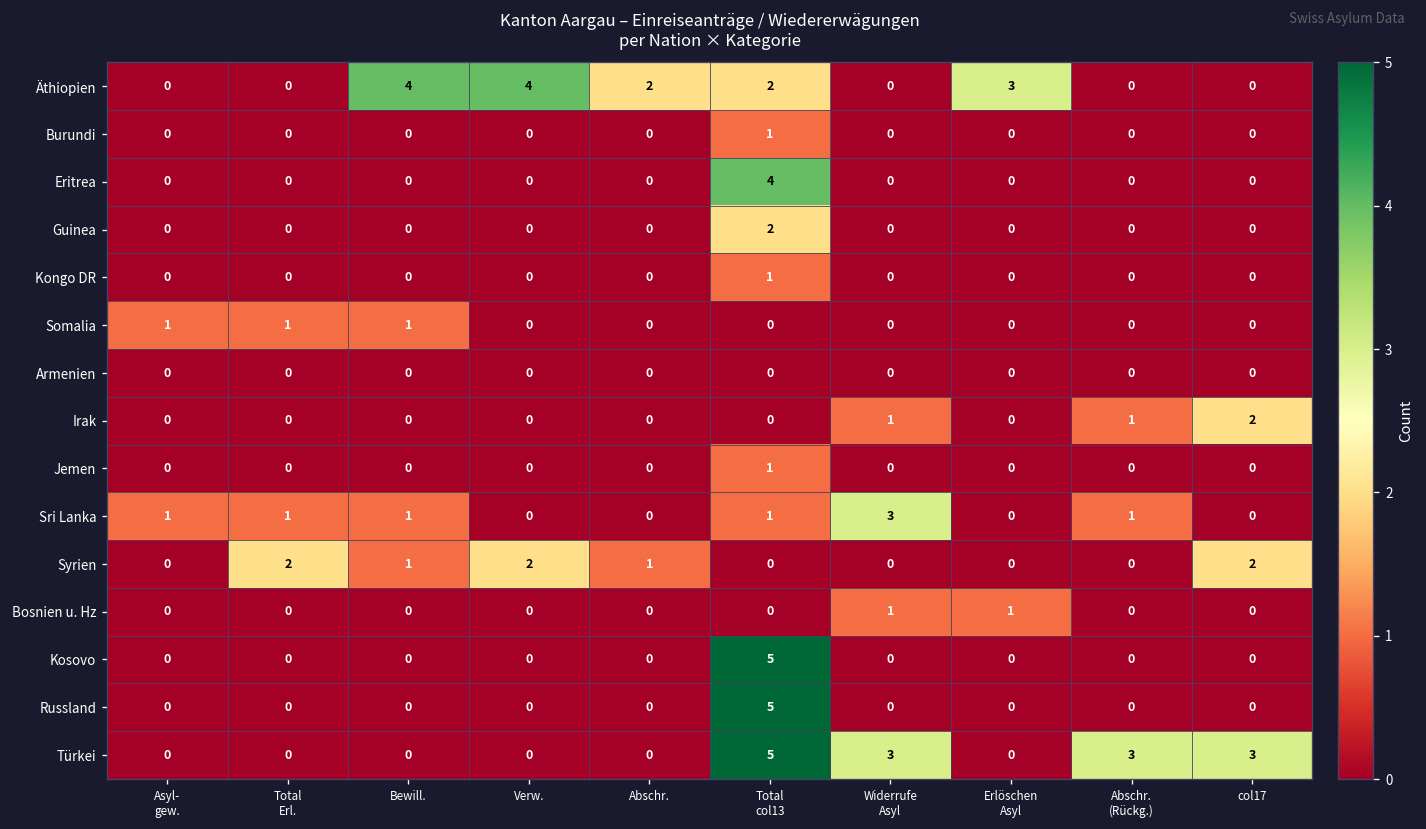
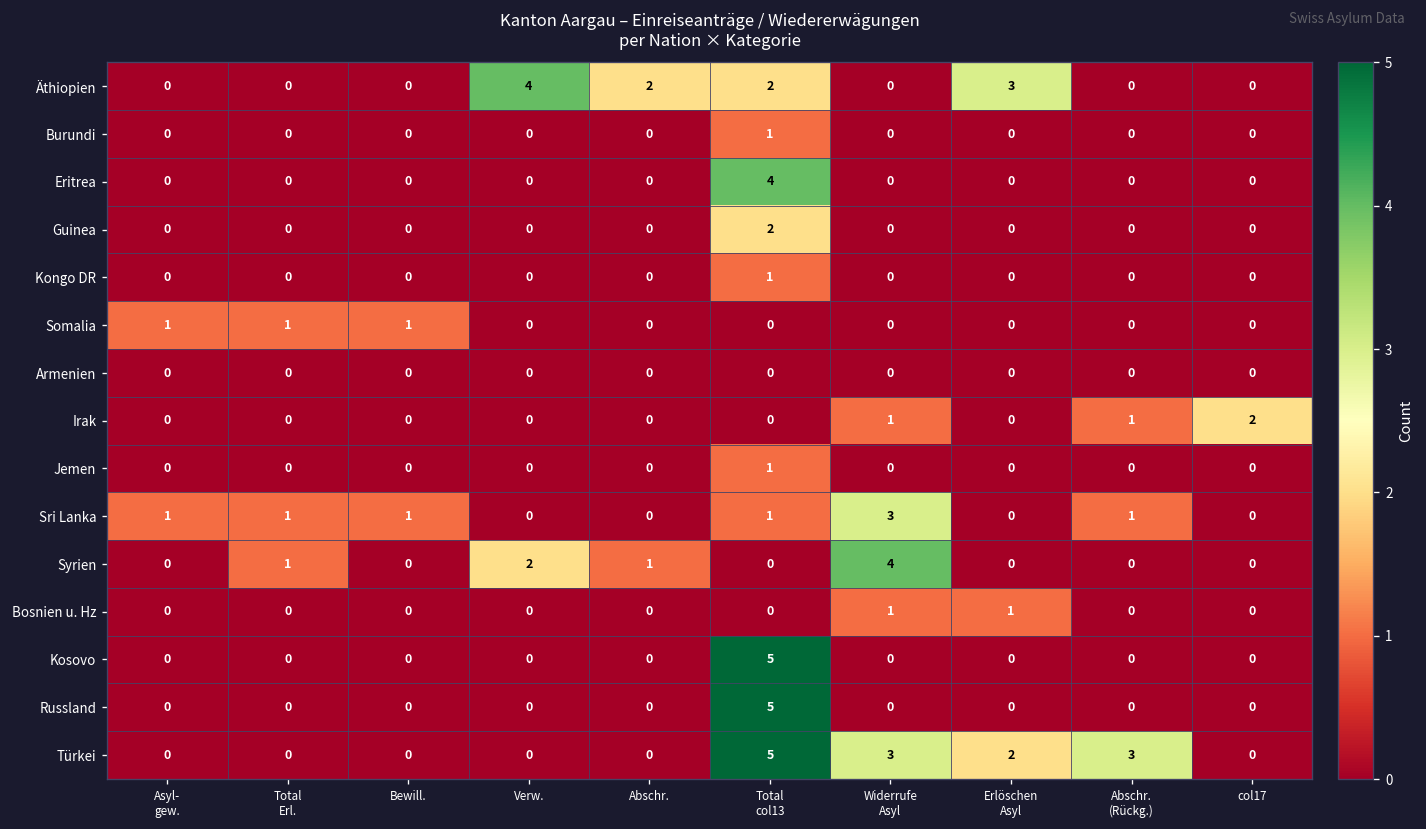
  {
    "Äthiopien": {
      "Asyl- gew.": 0,
      "Total Erl.": 0,
-     "Bewill.": 4,
+     "Bewill.": 0,
      "Verw.": 4,
      "Abschr.": 2,
      "Total col13": 2,
      "Widerrufe Asyl": 0,
      "Erlöschen Asyl": 3,
      "Abschr. (Rückg.)": 0,
      "col17": 0
    },
    "Burundi": {
      "Asyl- gew.": 0,
      "Total Erl.": 0,
      "Bewill.": 0,
      "Verw.": 0,
      "Abschr.": 0,
      "Total col13": 1,
      "Widerrufe Asyl": 0,
      "Erlöschen Asyl": 0,
      "Abschr. (Rückg.)": 0,
      "col17": 0
    },
    "Eritrea": {
      "Asyl- gew.": 0,
      "Total Erl.": 0,
      "Bewill.": 0,
      "Verw.": 0,
      "Abschr.": 0,
      "Total col13": 4,
      "Widerrufe Asyl": 0,
      "Erlöschen Asyl": 0,
      "Abschr. (Rückg.)": 0,
      "col17": 0
    },
    "Guinea": {
      "Asyl- gew.": 0,
      "Total Erl.": 0,
      "Bewill.": 0,
      "Verw.": 0,
      "Abschr.": 0,
      "Total col13": 2,
      "Widerrufe Asyl": 0,
      "Erlöschen Asyl": 0,
      "Abschr. (Rückg.)": 0,
      "col17": 0
    },
    "Kongo DR": {
      "Asyl- gew.": 0,
      "Total Erl.": 0,
      "Bewill.": 0,
      "Verw.": 0,
      "Abschr.": 0,
      "Total col13": 1,
      "Widerrufe Asyl": 0,
      "Erlöschen Asyl": 0,
      "Abschr. (Rückg.)": 0,
      "col17": 0
    },
    "Somalia": {
      "Asyl- gew.": 1,
      "Total Erl.": 1,
      "Bewill.": 1,
      "Verw.": 0,
      "Abschr.": 0,
      "Total col13": 0,
      "Widerrufe Asyl": 0,
      "Erlöschen Asyl": 0,
      "Abschr. (Rückg.)": 0,
      "col17": 0
    },
    "Armenien": {
      "Asyl- gew.": 0,
      "Total Erl.": 0,
      "Bewill.": 0,
      "Verw.": 0,
      "Abschr.": 0,
      "Total col13": 0,
      "Widerrufe Asyl": 0,
      "Erlöschen Asyl": 0,
      "Abschr. (Rückg.)": 0,
      "col17": 0
    },
    "Irak": {
      "Asyl- gew.": 0,
      "Total Erl.": 0,
      "Bewill.": 0,
      "Verw.": 0,
      "Abschr.": 0,
      "Total col13": 0,
      "Widerrufe Asyl": 1,
      "Erlöschen Asyl": 0,
      "Abschr. (Rückg.)": 1,
      "col17": 2
    },
    "Jemen": {
      "Asyl- gew.": 0,
      "Total Erl.": 0,
      "Bewill.": 0,
      "Verw.": 0,
      "Abschr.": 0,
      "Total col13": 1,
      "Widerrufe Asyl": 0,
      "Erlöschen Asyl": 0,
      "Abschr. (Rückg.)": 0,
      "col17": 0
    },
    "Sri Lanka": {
      "Asyl- gew.": 1,
      "Total Erl.": 1,
      "Bewill.": 1,
      "Verw.": 0,
      "Abschr.": 0,
      "Total col13": 1,
      "Widerrufe Asyl": 3,
      "Erlöschen Asyl": 0,
      "Abschr. (Rückg.)": 1,
      "col17": 0
    },
    "Syrien": {
      "Asyl- gew.": 0,
-     "Total Erl.": 2,
-     "Bewill.": 1,
+     "Total Erl.": 1,
+     "Bewill.": 0,
      "Verw.": 2,
      "Abschr.": 1,
      "Total col13": 0,
-     "Widerrufe Asyl": 0,
+     "Widerrufe Asyl": 4,
      "Erlöschen Asyl": 0,
      "Abschr. (Rückg.)": 0,
-     "col17": 2
+     "col17": 0
    },
    "Bosnien u. Hz": {
      "Asyl- gew.": 0,
      "Total Erl.": 0,
      "Bewill.": 0,
      "Verw.": 0,
      "Abschr.": 0,
      "Total col13": 0,
      "Widerrufe Asyl": 1,
      "Erlöschen Asyl": 1,
      "Abschr. (Rückg.)": 0,
      "col17": 0
    },
    "Kosovo": {
      "Asyl- gew.": 0,
      "Total Erl.": 0,
      "Bewill.": 0,
      "Verw.": 0,
      "Abschr.": 0,
      "Total col13": 5,
      "Widerrufe Asyl": 0,
      "Erlöschen Asyl": 0,
      "Abschr. (Rückg.)": 0,
      "col17": 0
    },
    "Russland": {
      "Asyl- gew.": 0,
      "Total Erl.": 0,
      "Bewill.": 0,
      "Verw.": 0,
      "Abschr.": 0,
      "Total col13": 5,
      "Widerrufe Asyl": 0,
      "Erlöschen Asyl": 0,
      "Abschr. (Rückg.)": 0,
      "col17": 0
    },
    "Türkei": {
      "Asyl- gew.": 0,
      "Total Erl.": 0,
      "Bewill.": 0,
      "Verw.": 0,
      "Abschr.": 0,
      "Total col13": 5,
      "Widerrufe Asyl": 3,
-     "Erlöschen Asyl": 0,
+     "Erlöschen Asyl": 2,
      "Abschr. (Rückg.)": 3,
-     "col17": 3
+     "col17": 0
    }
  }
